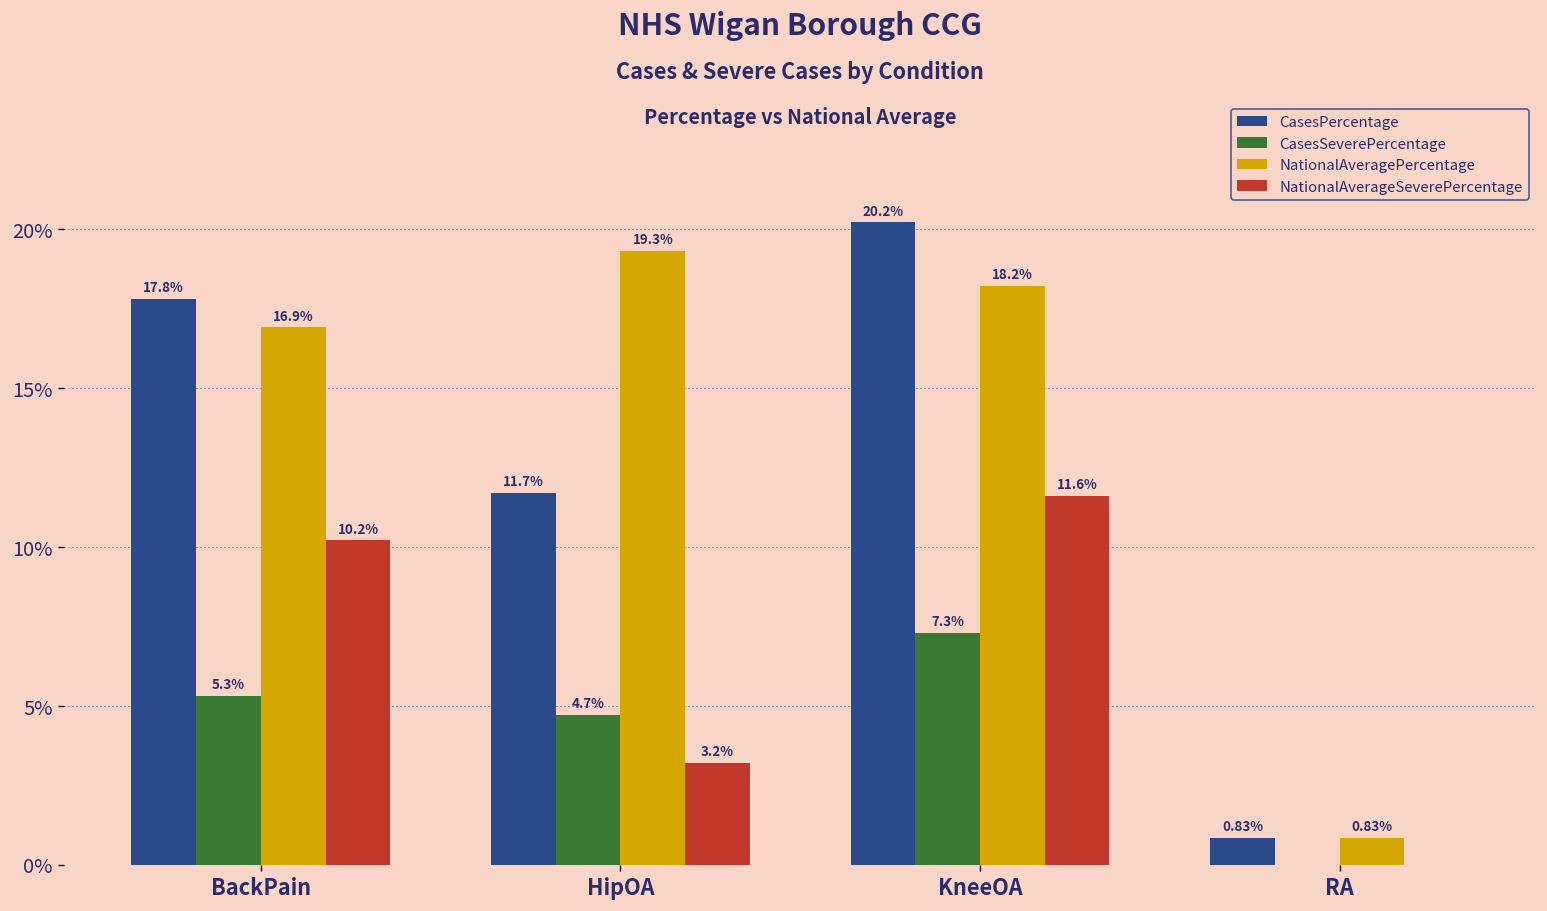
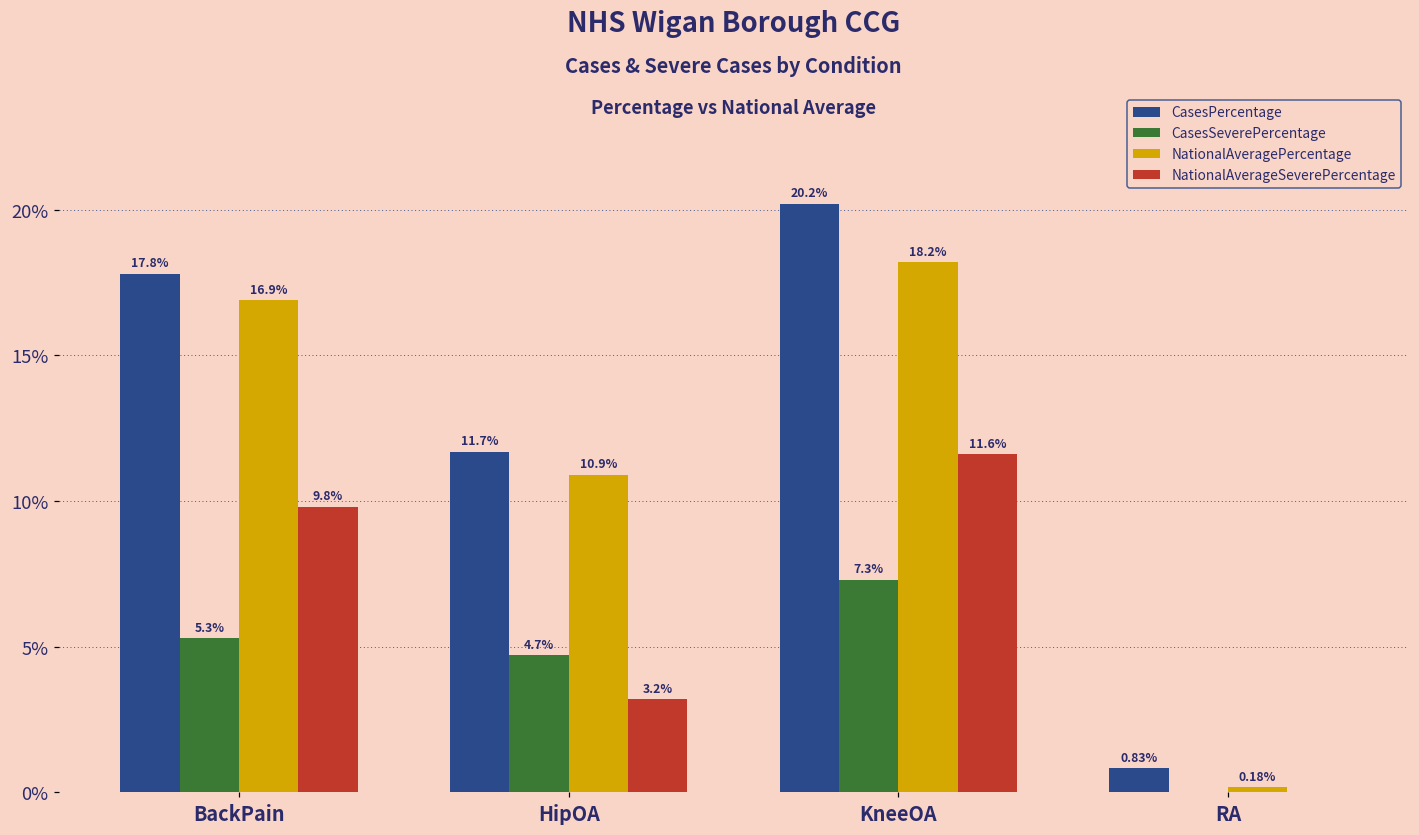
  {
    "CasesPercentage": {
      "BackPain": "17.8%",
      "HipOA": "11.7%",
      "KneeOA": "20.2%",
      "RA": "0.83%"
    },
    "CasesSeverePercentage": {
      "BackPain": "5.3%",
      "HipOA": "4.7%",
      "KneeOA": "7.3%"
    },
    "NationalAveragePercentage": {
      "BackPain": "16.9%",
-     "HipOA": "19.3%",
+     "HipOA": "10.9%",
      "KneeOA": "18.2%",
-     "RA": "0.83%"
+     "RA": "0.18%"
    },
    "NationalAverageSeverePercentage": {
-     "BackPain": "10.2%",
+     "BackPain": "9.8%",
      "HipOA": "3.2%",
      "KneeOA": "11.6%"
    }
  }
